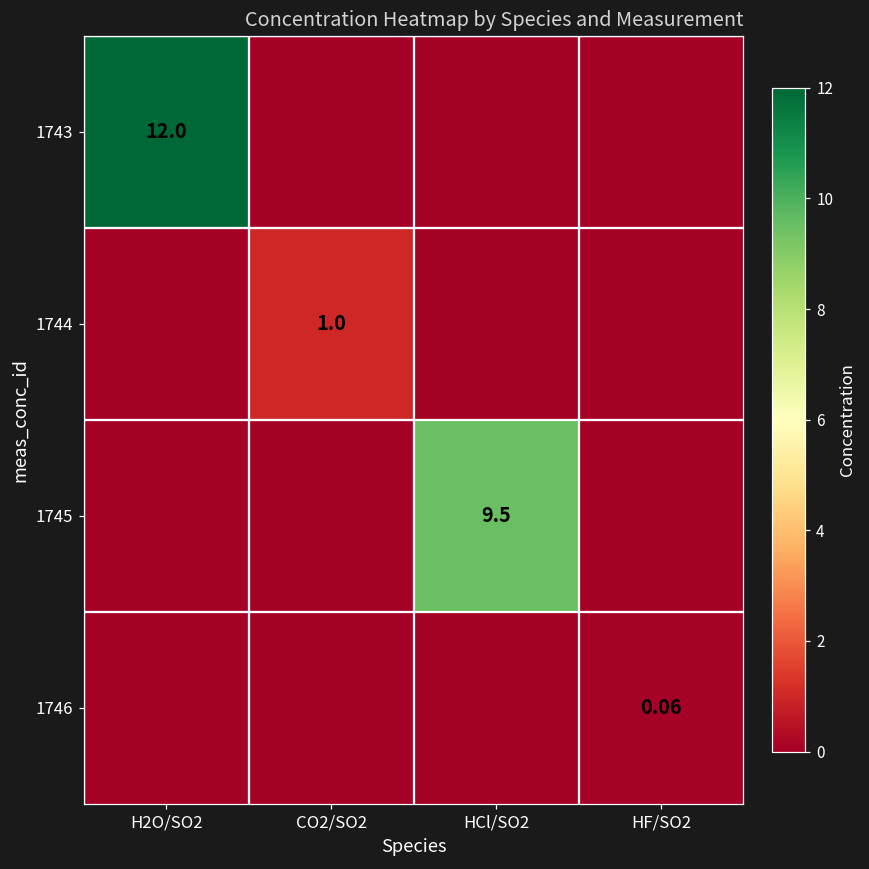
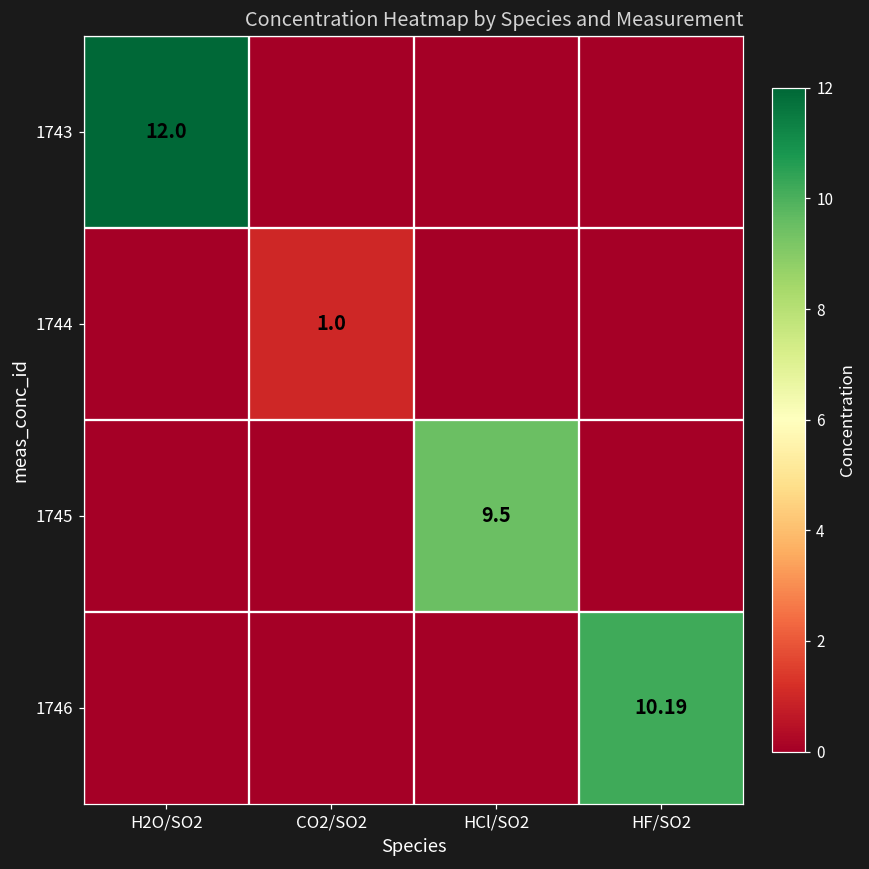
  {
    "1743": {
      "H2O/SO2": 12.0
    },
    "1744": {
      "CO2/SO2": 1.0
    },
    "1745": {
      "HCl/SO2": 9.5
    },
    "1746": {
-     "HF/SO2": 0.06
+     "HF/SO2": 10.19
    }
  }
